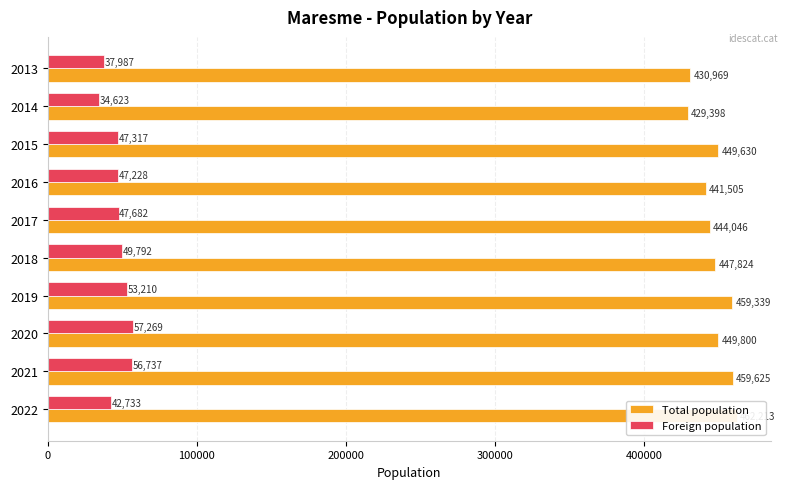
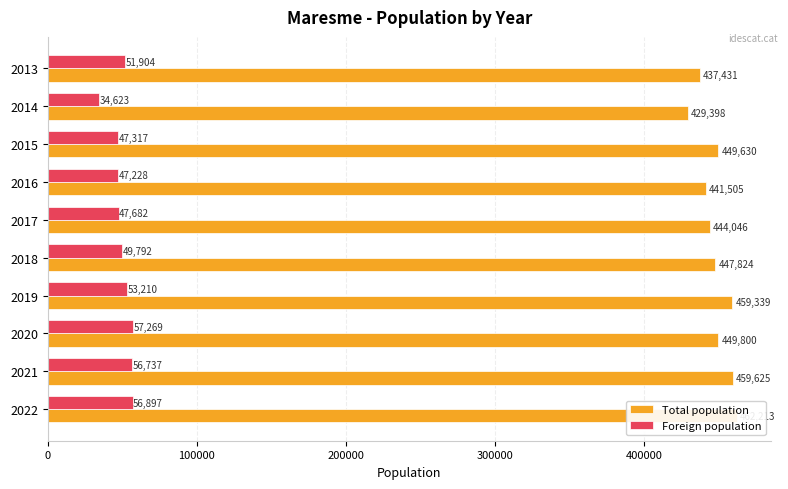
  {
    "Total population": {
-     "2013": "430,969",
+     "2013": "437,431",
      "2014": "429,398",
      "2015": "449,630",
      "2016": "441,505",
      "2017": "444,046",
      "2018": "447,824",
      "2019": "459,339",
      "2020": "449,800",
      "2021": "459,625"
    },
    "Foreign population": {
-     "2013": "37,987",
+     "2013": "51,904",
      "2014": "34,623",
      "2015": "47,317",
      "2016": "47,228",
      "2017": "47,682",
      "2018": "49,792",
      "2019": "53,210",
      "2020": "57,269",
      "2021": "56,737",
-     "2022": "42,733"
+     "2022": "56,897"
    }
  }
